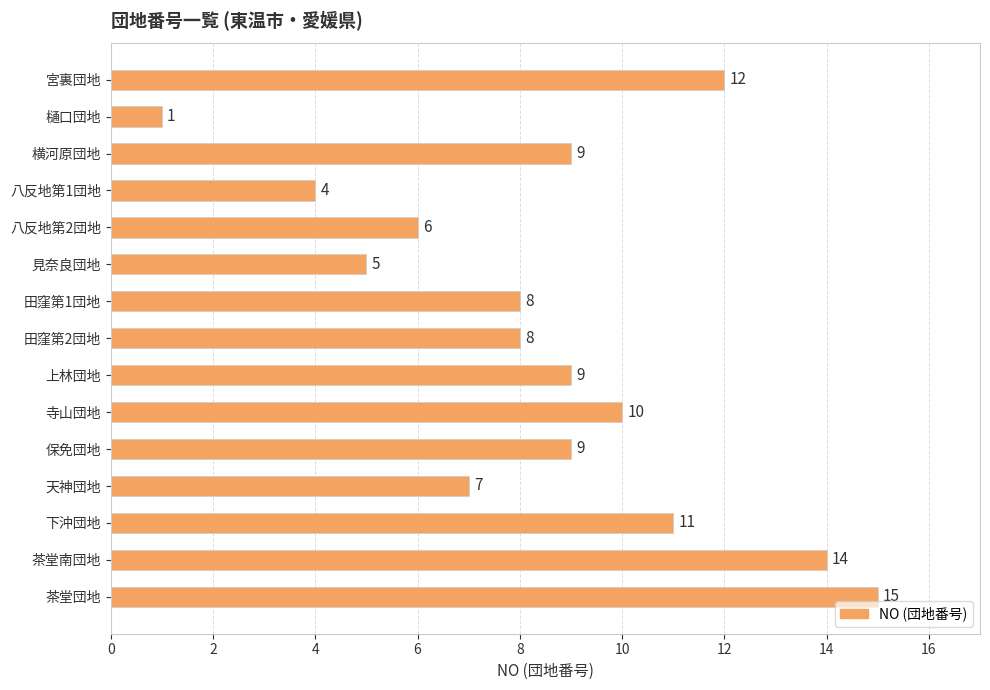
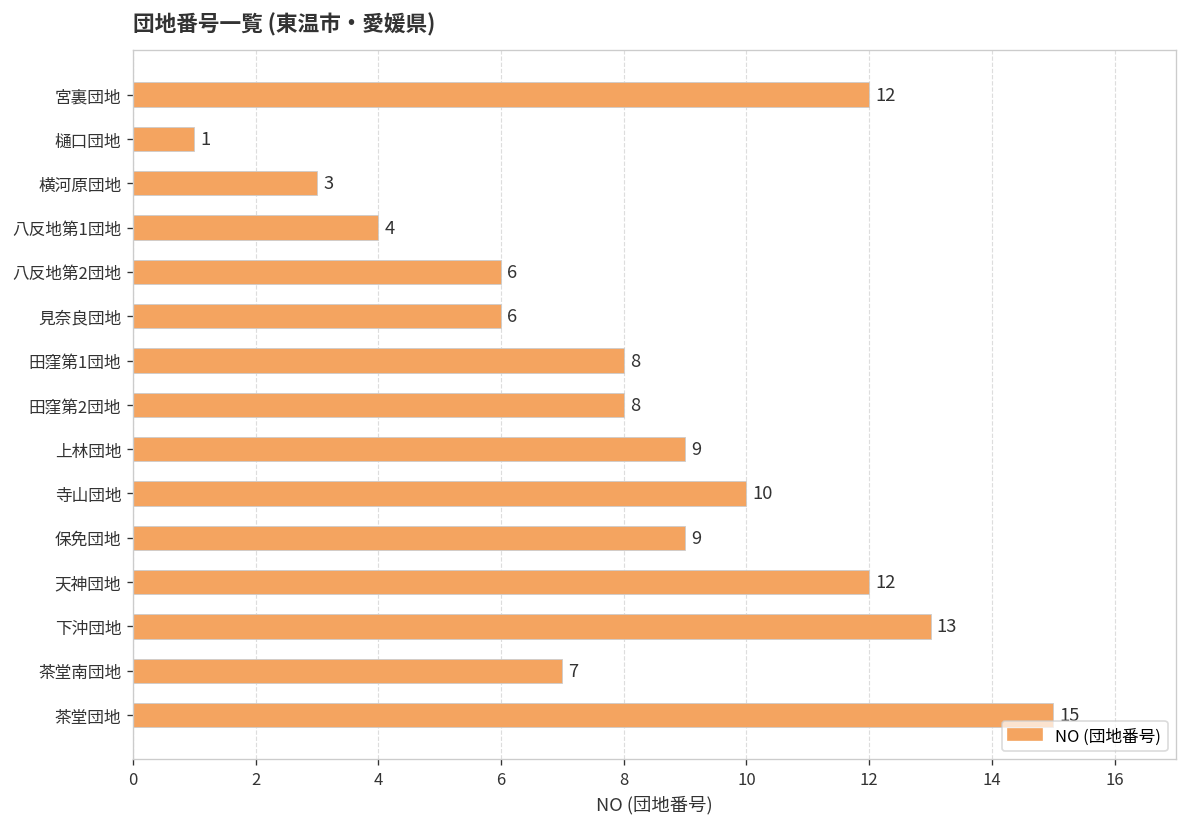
  {
    "宮裏団地": 12,
    "樋口団地": 1,
-   "横河原団地": 9,
+   "横河原団地": 3,
    "八反地第1団地": 4,
    "八反地第2団地": 6,
-   "見奈良団地": 5,
+   "見奈良団地": 6,
    "田窪第1団地": 8,
    "田窪第2団地": 8,
    "上林団地": 9,
    "寺山団地": 10,
    "保免団地": 9,
-   "天神団地": 7,
-   "下沖団地": 11,
-   "茶堂南団地": 14
+   "天神団地": 12,
+   "下沖団地": 13,
+   "茶堂南団地": 7
  }
